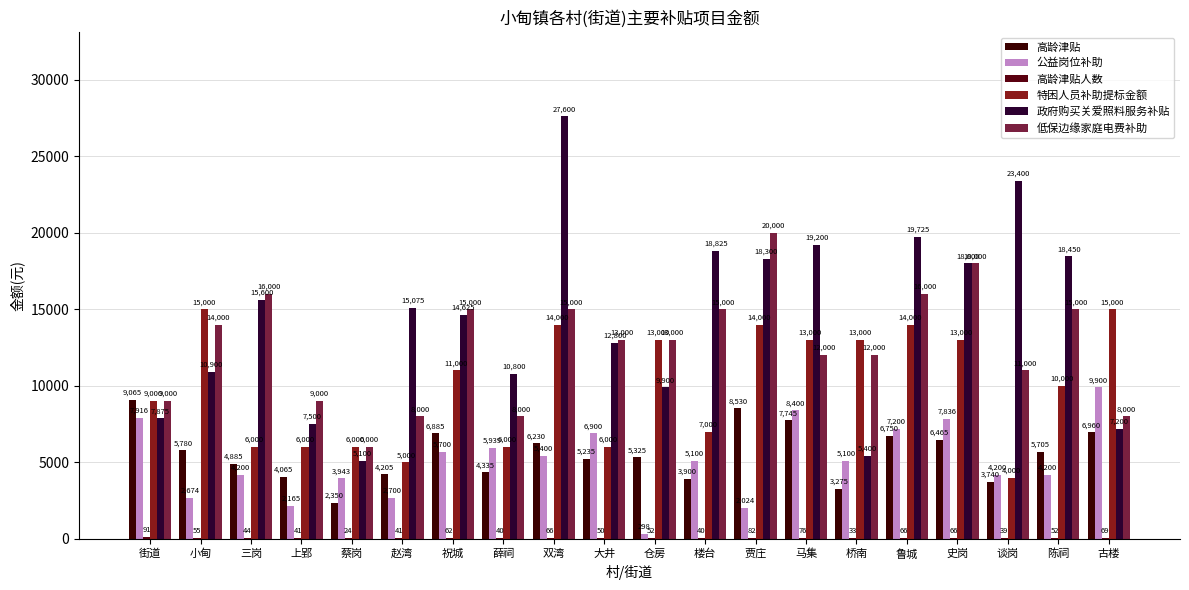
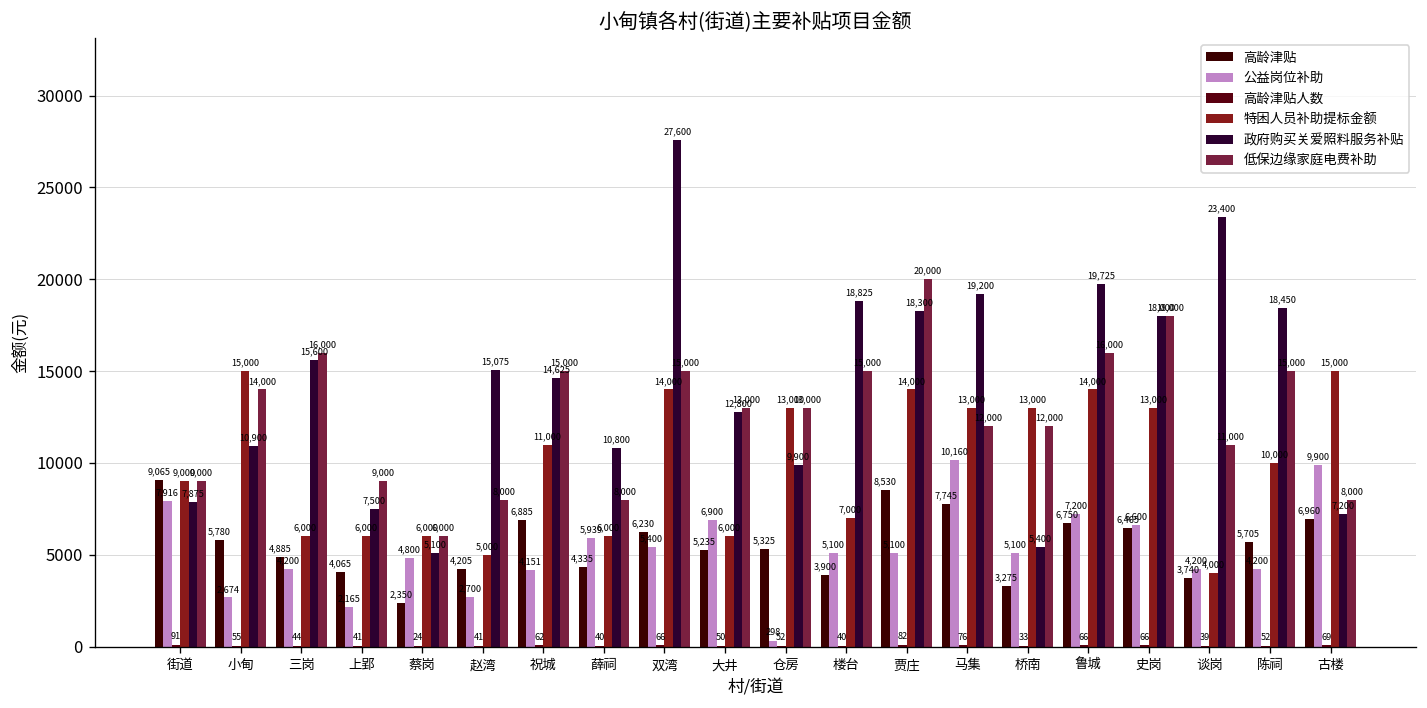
  {
    "公益岗位补助": {
      "街道": "7,916",
      "小甸": "2,674",
      "三岗": "4,200",
      "上郢": "2,165",
-     "蔡岗": "3,943",
+     "蔡岗": "4,800",
      "赵湾": "2,700",
-     "祝城": "5,700",
+     "祝城": "4,151",
      "双湾": "5,400",
      "大井": "6,900",
      "仓房": "298",
      "楼台": "5,100",
-     "贾庄": "2,024",
-     "马集": "8,400",
+     "贾庄": "5,100",
+     "马集": "10,160",
      "桥南": "5,100",
      "鲁城": "7,200",
-     "史岗": "7,836",
+     "史岗": "6,600",
      "陈祠": "4,200",
      "古楼": "9,900"
    }
  }
